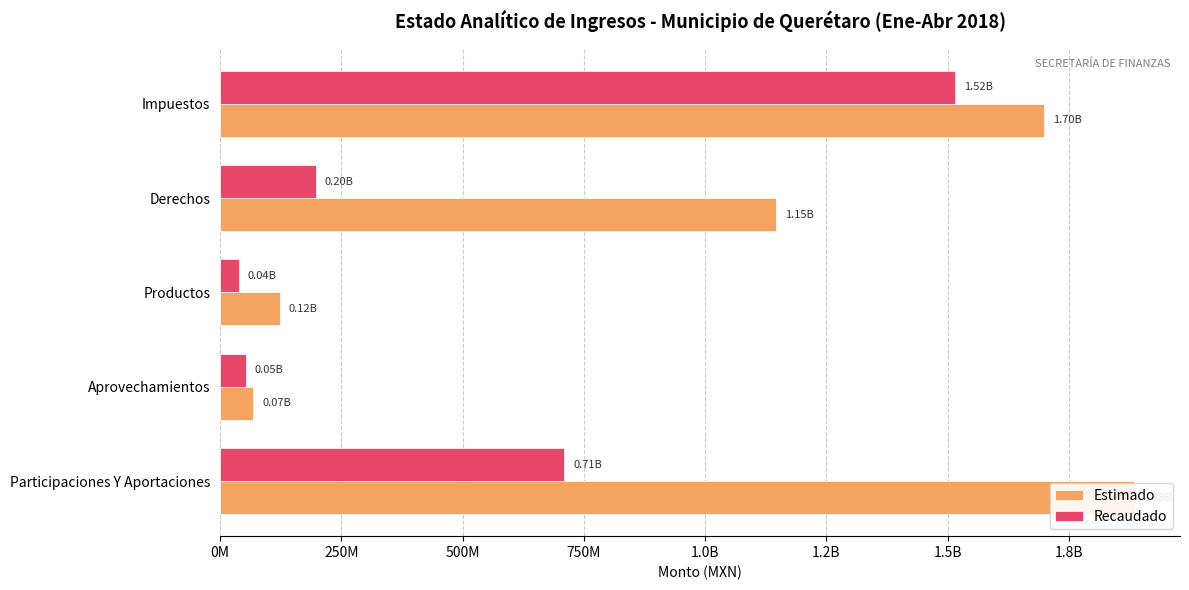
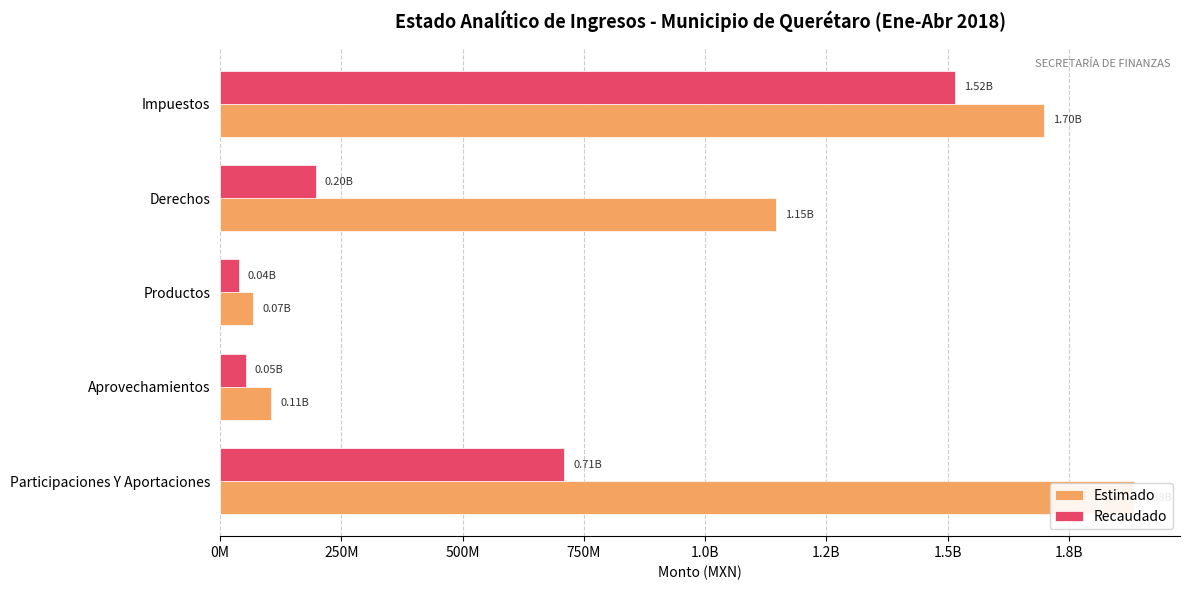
  {
    "Estimado": {
      "Impuestos": "1.70B",
      "Derechos": "1.15B",
-     "Productos": "0.12B",
-     "Aprovechamientos": "0.07B"
+     "Productos": "0.07B",
+     "Aprovechamientos": "0.11B"
    },
    "Recaudado": {
      "Impuestos": "1.52B",
      "Derechos": "0.20B",
      "Productos": "0.04B",
      "Aprovechamientos": "0.05B",
      "Participaciones Y Aportaciones": "0.71B"
    }
  }
